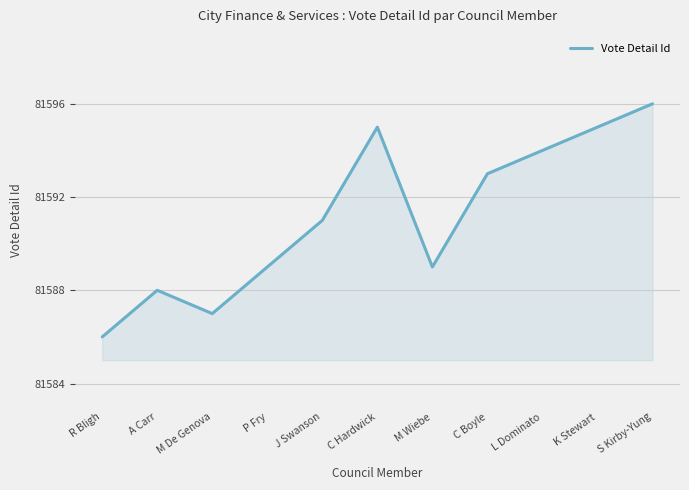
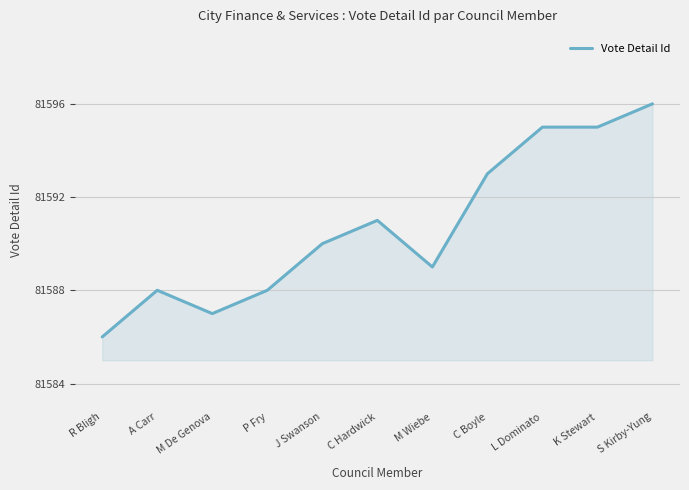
  {
    "R Bligh": 81586,
    "A Carr": 81588,
    "M De Genova": 81587,
-   "P Fry": 81589,
-   "J Swanson": 81591,
-   "C Hardwick": 81595,
+   "P Fry": 81588,
+   "J Swanson": 81590,
+   "C Hardwick": 81591,
    "M Wiebe": 81589,
    "C Boyle": 81593,
-   "L Dominato": 81594,
+   "L Dominato": 81595,
    "K Stewart": 81595,
    "S Kirby-Yung": 81596
  }
